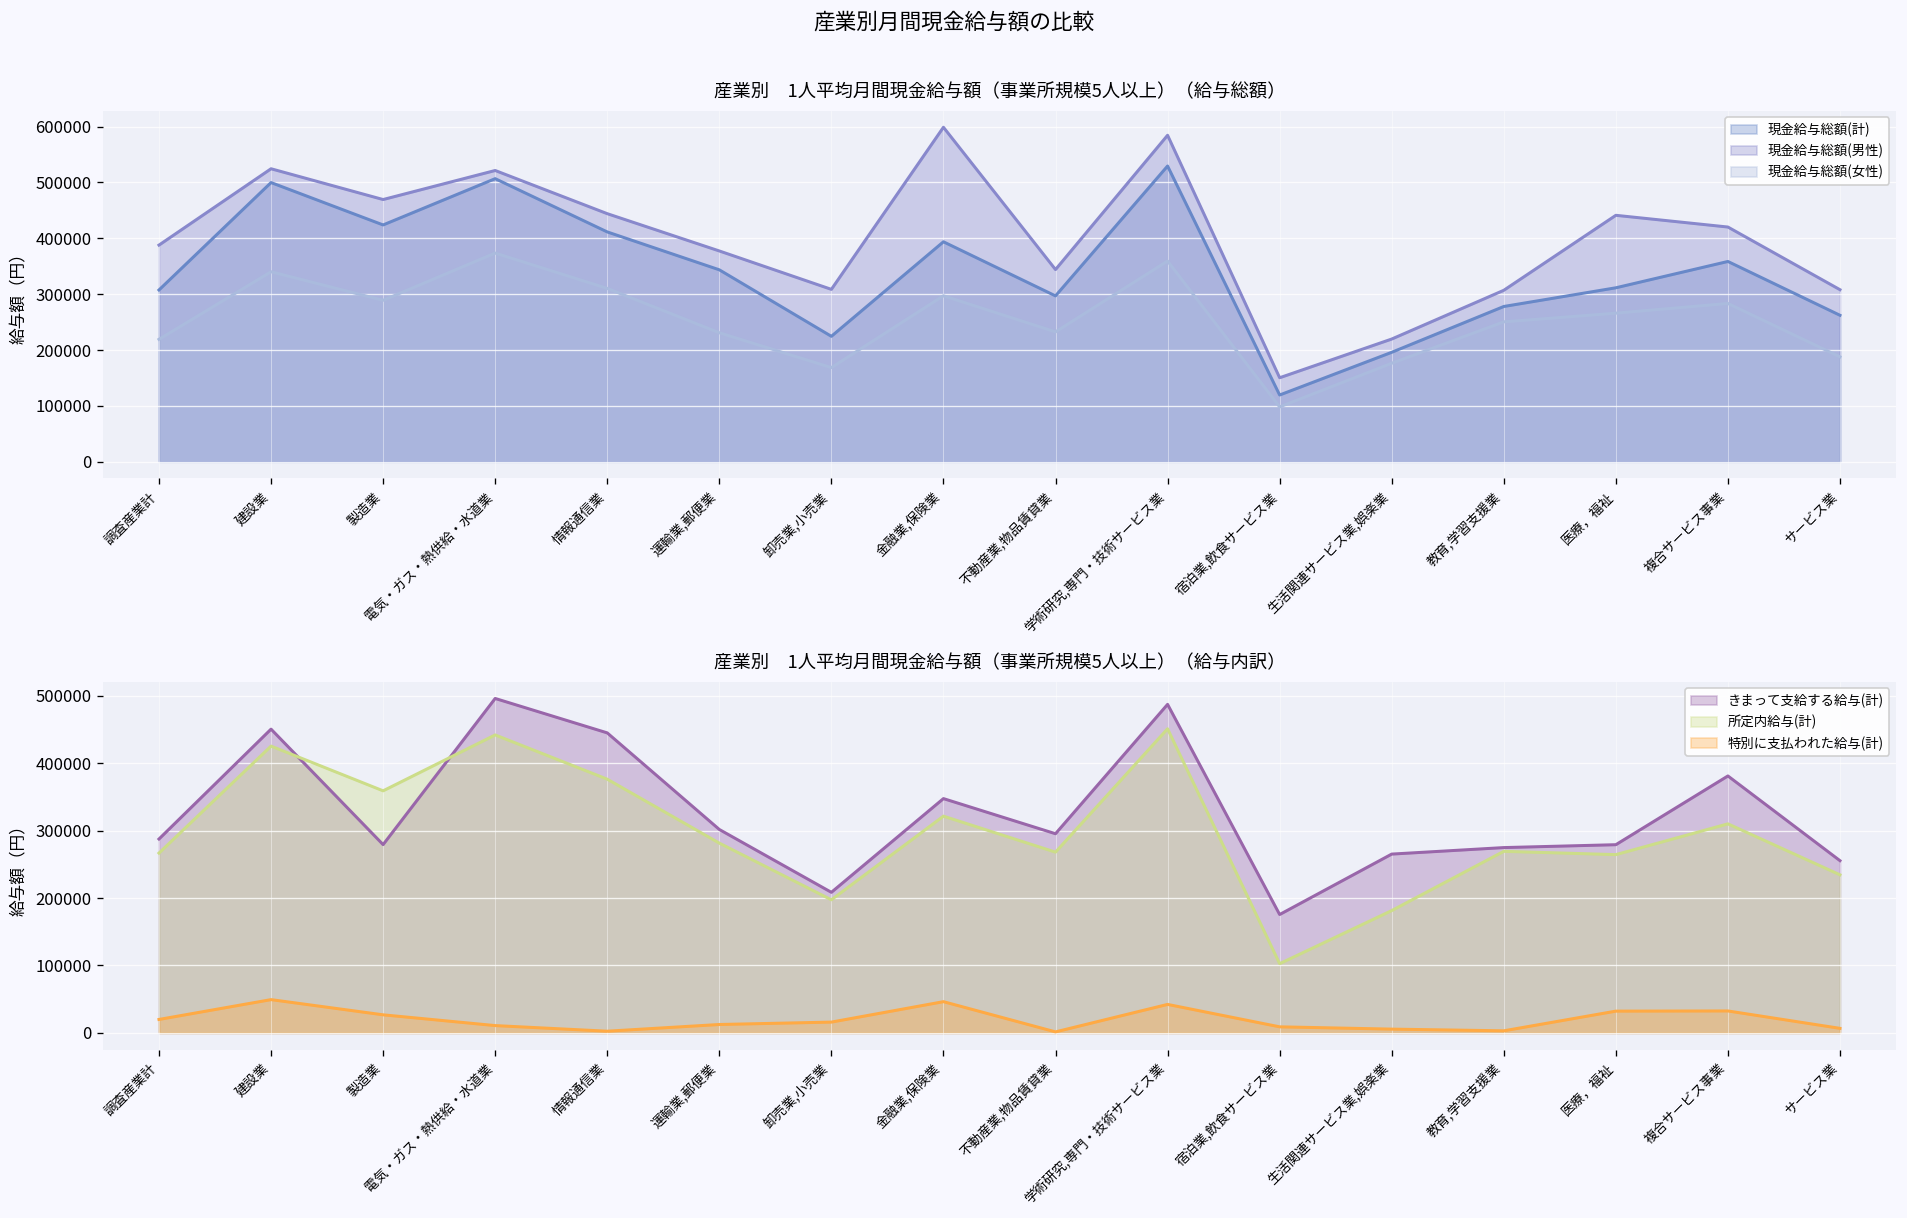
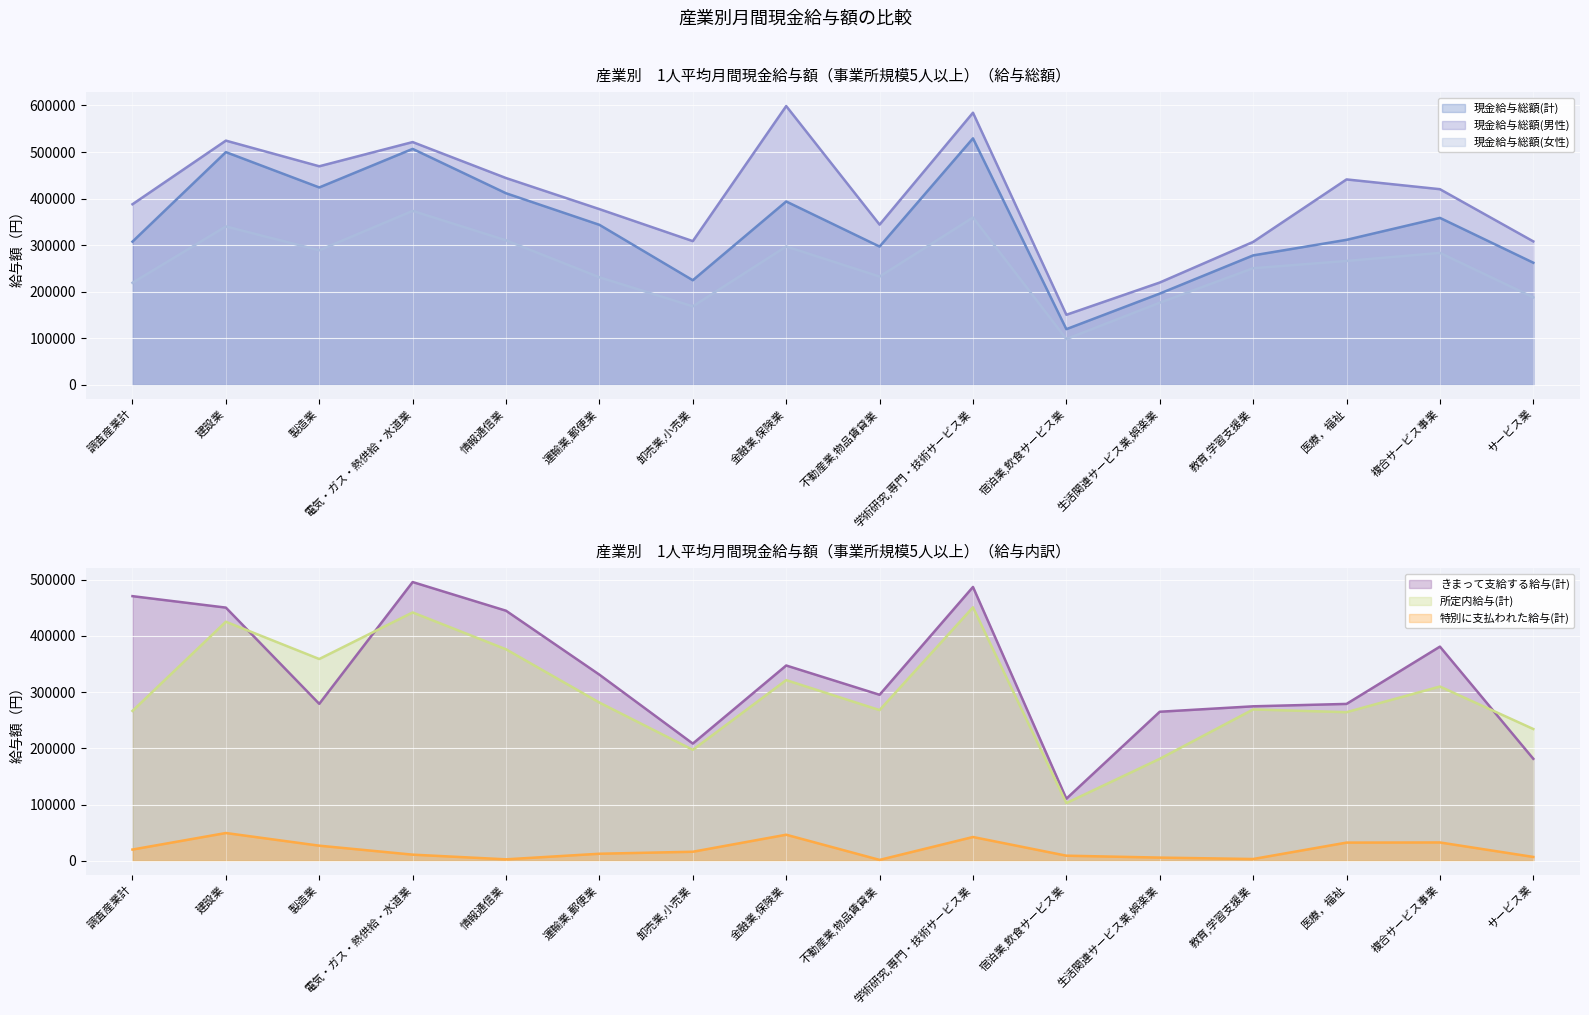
  {
    "産業別 1人平均月間現金給与額（事業所規模5人以上）（給与内訳）": {
      "きまって支給する給与(計)": {
-       "調査産業計": 290000,
+       "調査産業計": 470000,
        "建設業": 450000,
        "製造業": 280000,
        "電気・ガス・熱供給・水道業": 500000,
        "情報通信業": 440000,
-       "運輸業,郵便業": 300000,
+       "運輸業,郵便業": 330000,
        "卸売業,小売業": 210000,
        "金融業,保険業": 350000,
        "不動産業,物品賃貸業": 300000,
        "学術研究,専門・技術サービス業": 490000,
-       "宿泊業,飲食サービス業": 180000,
+       "宿泊業,飲食サービス業": 110000,
        "生活関連サービス業,娯楽業": 270000,
        "教育,学習支援業": 270000,
        "医療，福祉": 280000,
        "複合サービス事業": 380000,
-       "サービス業": 260000
+       "サービス業": 180000
      }
    }
  }
